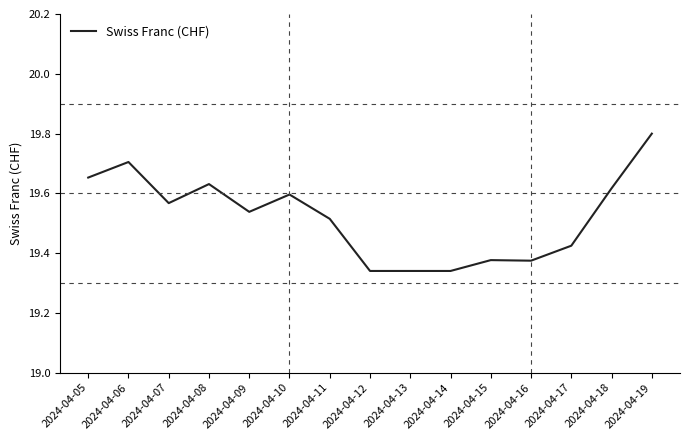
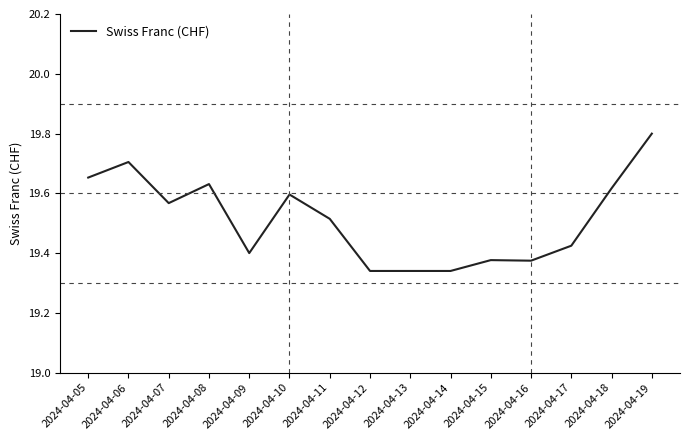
  {
    "2024-04-05": 19.65,
    "2024-04-06": 19.70,
    "2024-04-07": 19.57,
    "2024-04-08": 19.63,
-   "2024-04-09": 19.54,
+   "2024-04-09": 19.40,
    "2024-04-10": 19.60,
    "2024-04-11": 19.51,
    "2024-04-12": 19.34,
    "2024-04-13": 19.34,
    "2024-04-14": 19.34,
    "2024-04-15": 19.38,
    "2024-04-16": 19.37,
    "2024-04-17": 19.42,
    "2024-04-18": 19.62,
    "2024-04-19": 19.80
  }
